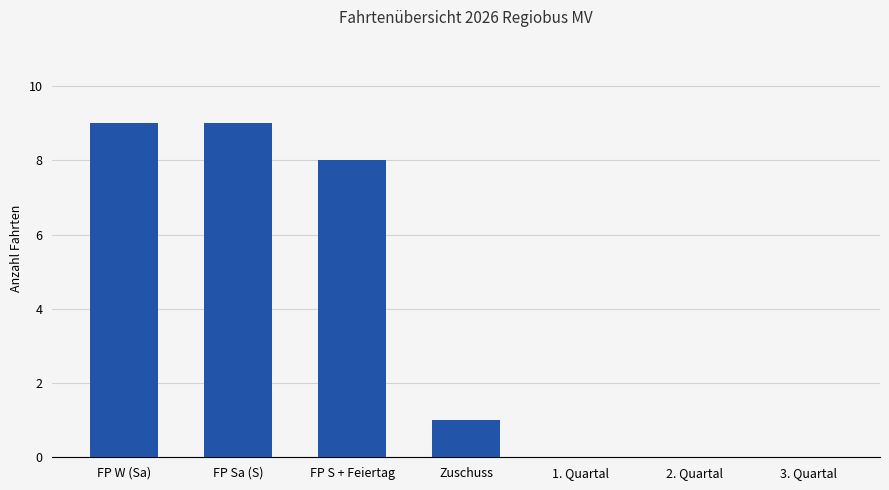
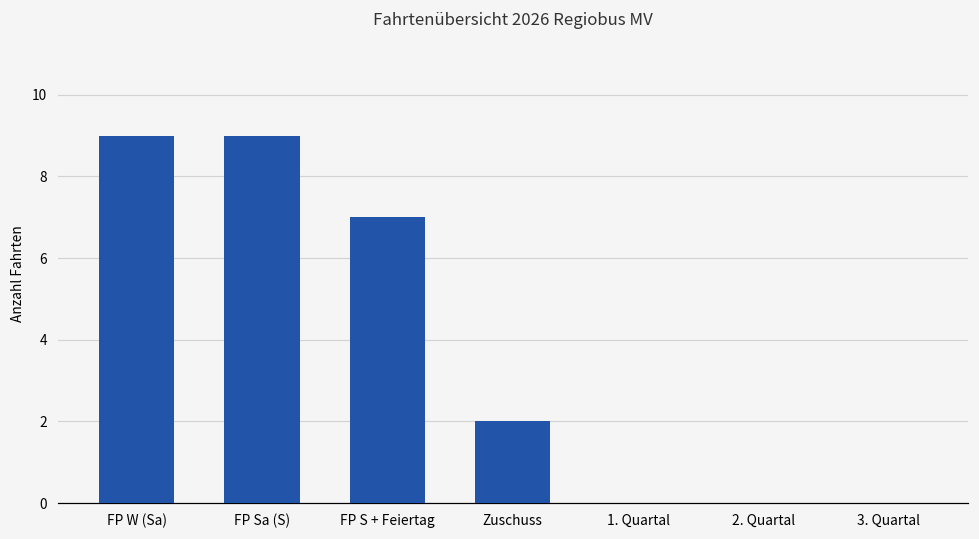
  {
    "FP W (Sa)": 9,
    "FP Sa (S)": 9,
-   "FP S + Feiertag": 8,
-   "Zuschuss": 1,
+   "FP S + Feiertag": 7,
+   "Zuschuss": 2,
    "1. Quartal": 0,
    "2. Quartal": 0,
    "3. Quartal": 0
  }
